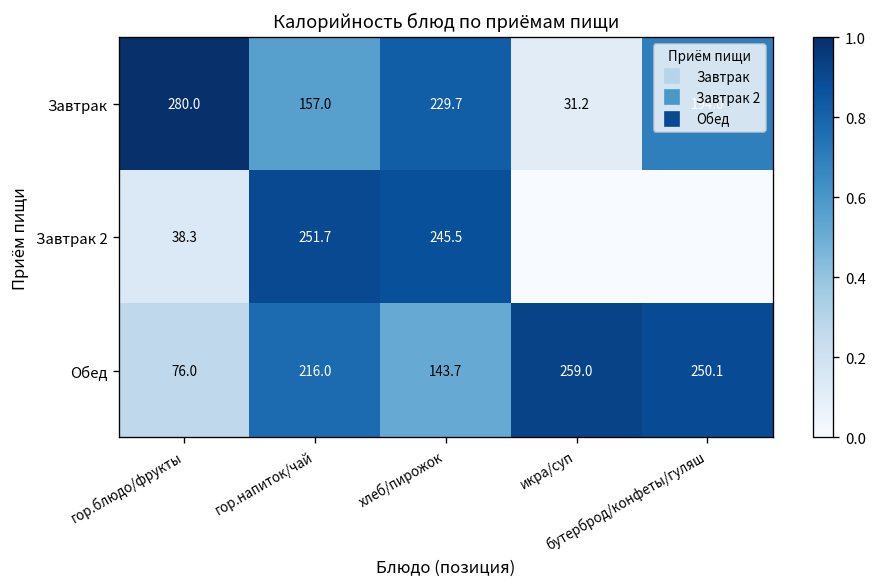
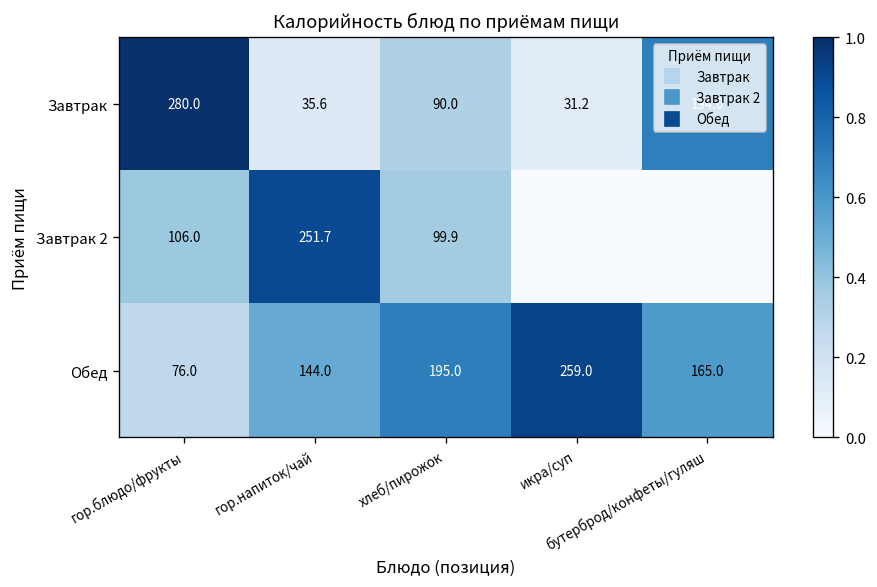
  {
    "Завтрак": {
      "гор.блюдо/фрукты": 280.0,
-     "гор.напиток/чай": 157.0,
-     "хлеб/пирожок": 229.7,
+     "гор.напиток/чай": 35.6,
+     "хлеб/пирожок": 90.0,
      "икра/суп": 31.2
    },
    "Завтрак 2": {
-     "гор.блюдо/фрукты": 38.3,
+     "гор.блюдо/фрукты": 106.0,
      "гор.напиток/чай": 251.7,
-     "хлеб/пирожок": 245.5
+     "хлеб/пирожок": 99.9
    },
    "Обед": {
      "гор.блюдо/фрукты": 76.0,
-     "гор.напиток/чай": 216.0,
-     "хлеб/пирожок": 143.7,
+     "гор.напиток/чай": 144.0,
+     "хлеб/пирожок": 195.0,
      "икра/суп": 259.0,
-     "бутерброд/конфеты/гуляш": 250.1
+     "бутерброд/конфеты/гуляш": 165.0
    }
  }
